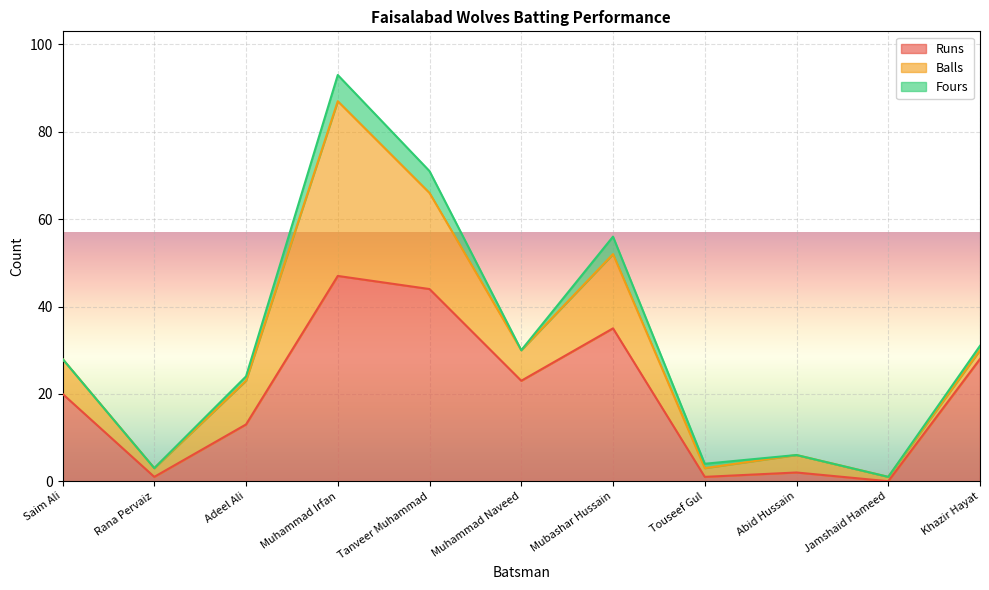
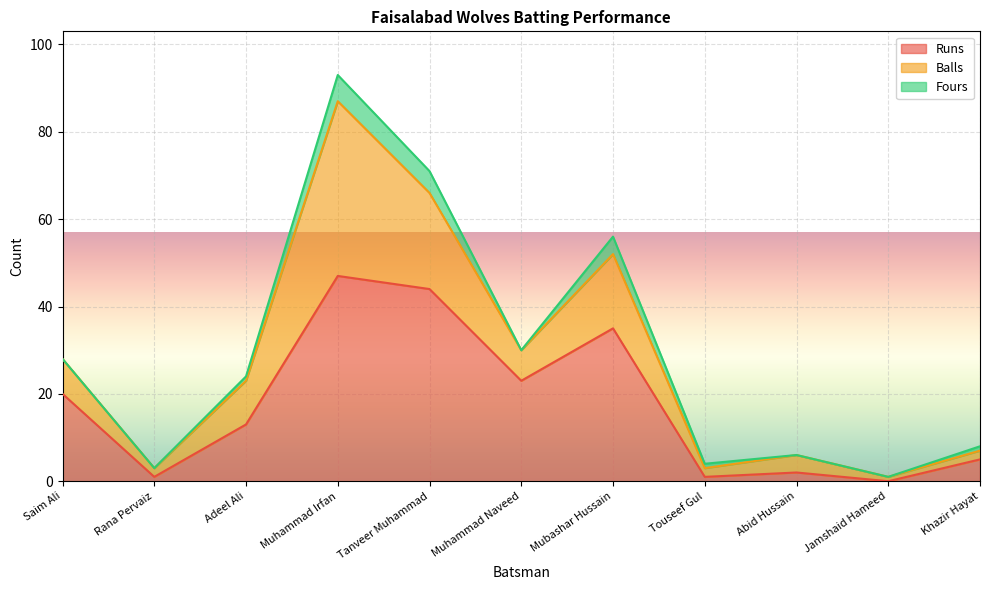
  {
    "Runs": {
      "Saim Ali": 20,
      "Rana Pervaiz": 1,
      "Adeel Ali": 13,
      "Muhammad Irfan": 47,
      "Tanveer Muhammad": 44,
      "Muhammad Naveed": 23,
      "Mubashar Hussain": 35,
      "Touseef Gul": 1,
      "Abid Hussain": 2,
      "Jamshaid Hameed": 0,
-     "Khazir Hayat": 28
+     "Khazir Hayat": 5
    },
    "Balls": {
      "Adeel Ali": 10,
      "Muhammad Irfan": 40,
      "Tanveer Muhammad": 22,
      "Mubashar Hussain": 17,
      "Touseef Gul": 2,
      "Khazir Hayat": 2
    },
    "Fours": {
      "Adeel Ali": 1,
      "Muhammad Irfan": 6,
      "Tanveer Muhammad": 5,
      "Mubashar Hussain": 4,
      "Touseef Gul": 1,
      "Khazir Hayat": 1
    }
  }
